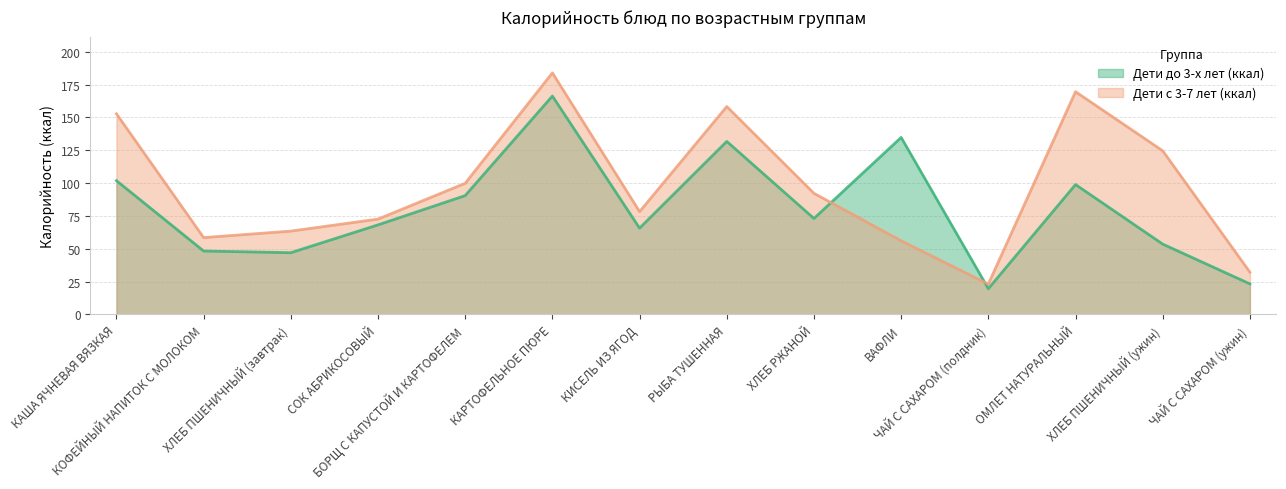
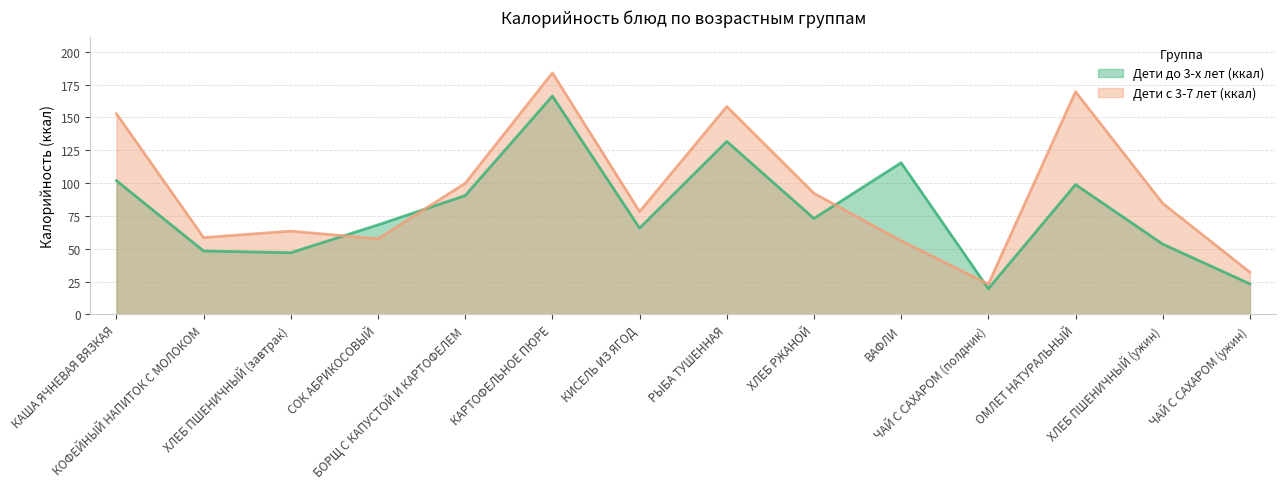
  {
    "Дети до 3-х лет (ккал)": {
      "КАША ЯЧНЕВАЯ ВЯЗКАЯ": 102,
      "КОФЕЙНЫЙ НАПИТОК С МОЛОКОМ": 48,
      "ХЛЕБ ПШЕНИЧНЫЙ (завтрак)": 47,
      "СОК АБРИКОСОВЫЙ": 68,
      "БОРЩ С КАПУСТОЙ И КАРТОФЕЛЕМ": 90,
      "КАРТОФЕЛЬНОЕ ПЮРЕ": 166,
      "КИСЕЛЬ ИЗ ЯГОД": 66,
      "РЫБА ТУШЕННАЯ": 132,
      "ХЛЕБ РЖАНОЙ": 73,
-     "ВАФЛИ": 135,
+     "ВАФЛИ": 116,
      "ЧАЙ С САХАРОМ (полдник)": 20,
      "ОМЛЕТ НАТУРАЛЬНЫЙ": 99,
      "ХЛЕБ ПШЕНИЧНЫЙ (ужин)": 54,
      "ЧАЙ С САХАРОМ (ужин)": 23
    },
    "Дети с 3-7 лет (ккал)": {
      "КАША ЯЧНЕВАЯ ВЯЗКАЯ": 153,
      "КОФЕЙНЫЙ НАПИТОК С МОЛОКОМ": 59,
      "ХЛЕБ ПШЕНИЧНЫЙ (завтрак)": 63,
-     "СОК АБРИКОСОВЫЙ": 73,
+     "СОК АБРИКОСОВЫЙ": 58,
      "БОРЩ С КАПУСТОЙ И КАРТОФЕЛЕМ": 100,
      "КАРТОФЕЛЬНОЕ ПЮРЕ": 184,
      "КИСЕЛЬ ИЗ ЯГОД": 78,
      "РЫБА ТУШЕННАЯ": 158,
      "ХЛЕБ РЖАНОЙ": 92,
      "ВАФЛИ": 56,
      "ЧАЙ С САХАРОМ (полдник)": 23,
      "ОМЛЕТ НАТУРАЛЬНЫЙ": 170,
-     "ХЛЕБ ПШЕНИЧНЫЙ (ужин)": 125,
+     "ХЛЕБ ПШЕНИЧНЫЙ (ужин)": 85,
      "ЧАЙ С САХАРОМ (ужин)": 32
    }
  }
